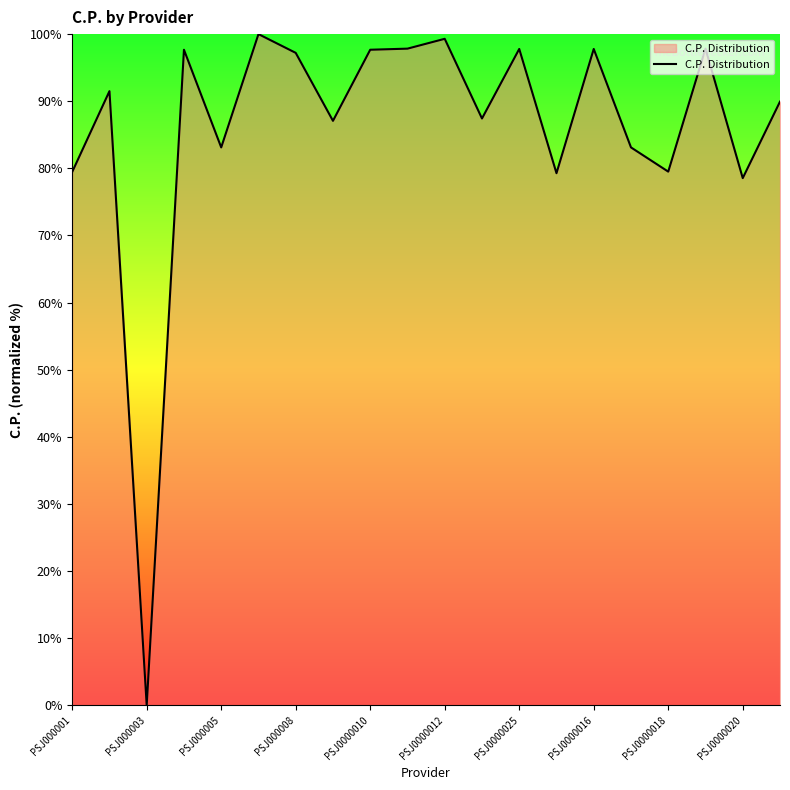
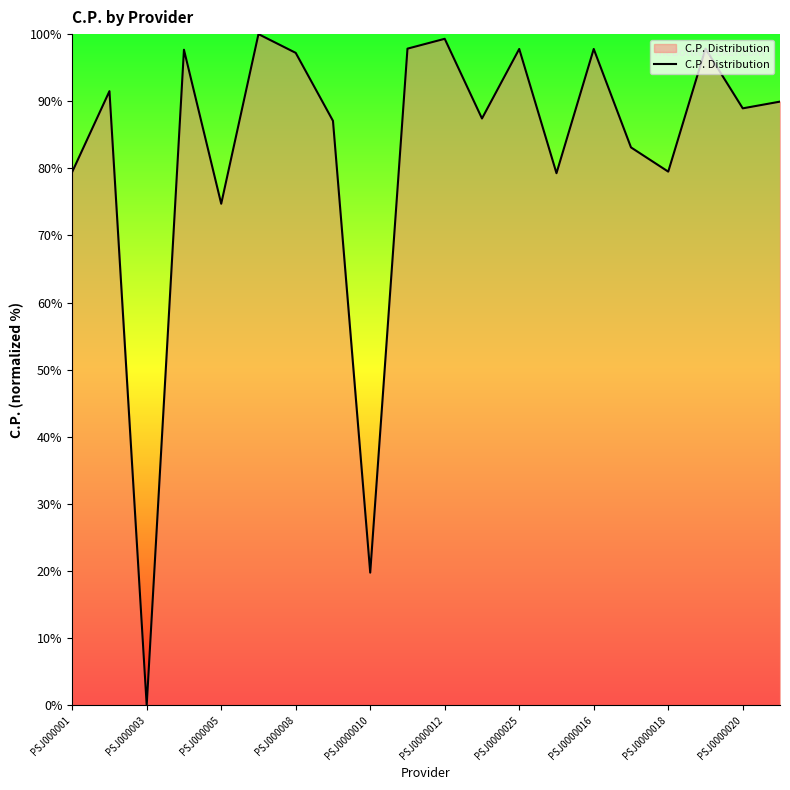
  {
    "PSJ000001": "79%",
    "PSJ000003": "0%",
-   "PSJ000005": "83%",
+   "PSJ000005": "75%",
    "PSJ000008": "97%",
-   "PSJ0000010": "98%",
+   "PSJ0000010": "20%",
    "PSJ0000012": "99%",
    "PSJ0000025": "98%",
    "PSJ0000016": "98%",
    "PSJ0000018": "80%",
-   "PSJ0000020": "79%"
+   "PSJ0000020": "89%"
  }
